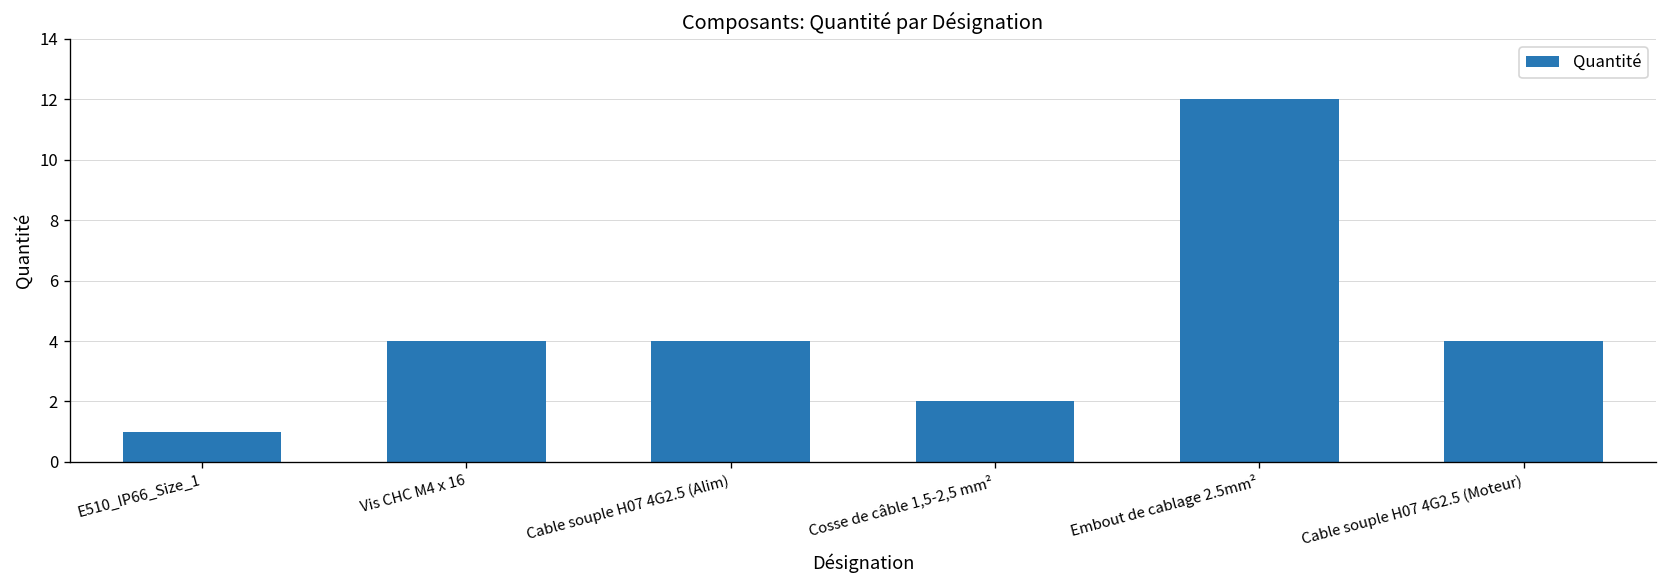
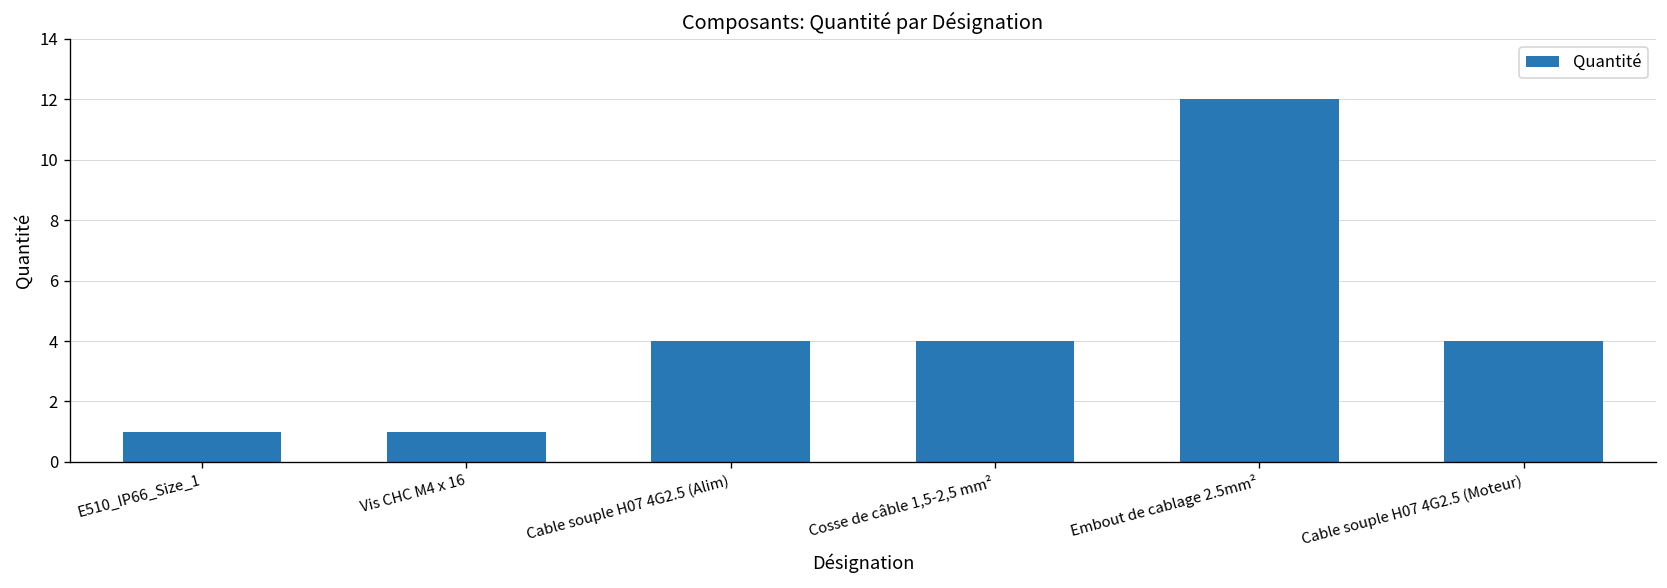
  {
    "E510_IP66_Size_1": 1,
-   "Vis CHC M4 x 16": 4,
+   "Vis CHC M4 x 16": 1,
    "Cable souple H07 4G2.5 (Alim)": 4,
-   "Cosse de câble 1,5-2,5 mm²": 2,
+   "Cosse de câble 1,5-2,5 mm²": 4,
    "Embout de cablage 2.5mm²": 12,
    "Cable souple H07 4G2.5 (Moteur)": 4
  }
